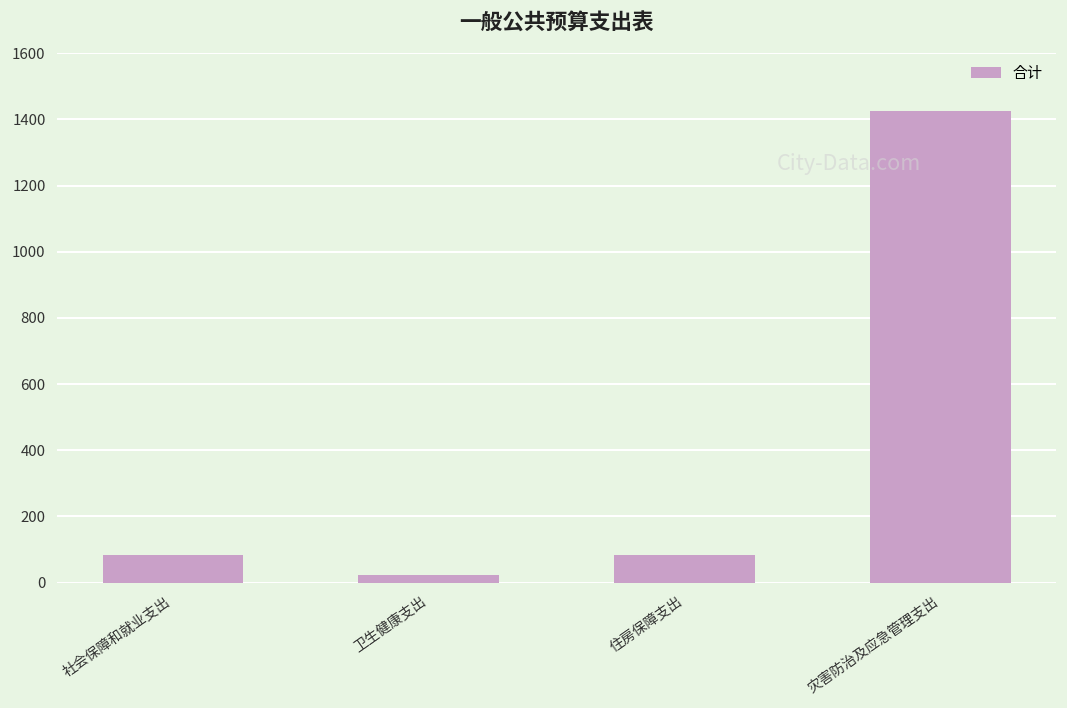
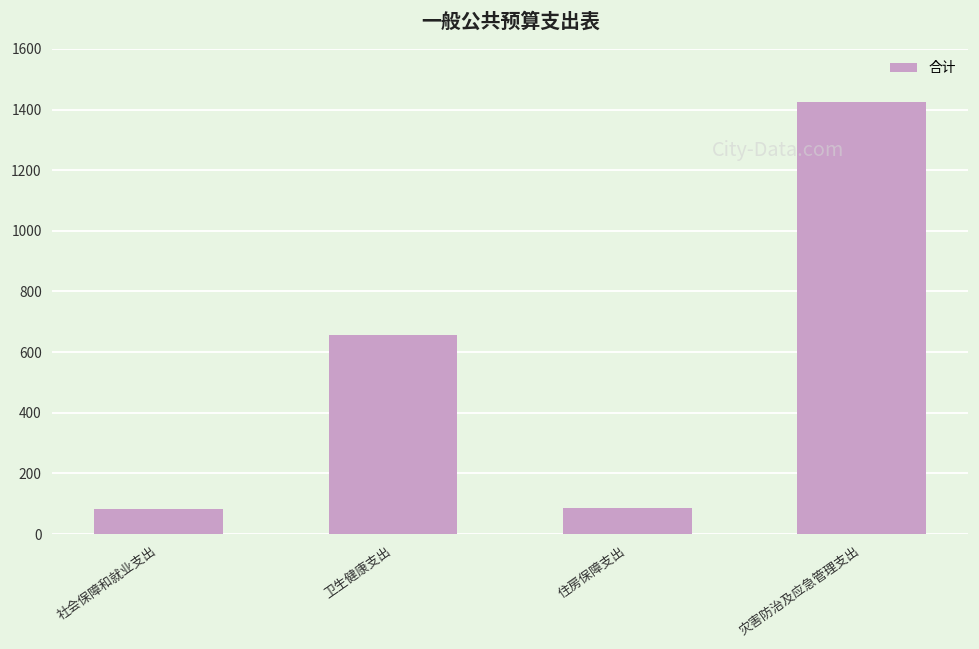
  {
    "社会保障和就业支出": 80,
-   "卫生健康支出": 20,
+   "卫生健康支出": 660,
    "住房保障支出": 80,
    "灾害防治及应急管理支出": 1420
  }
